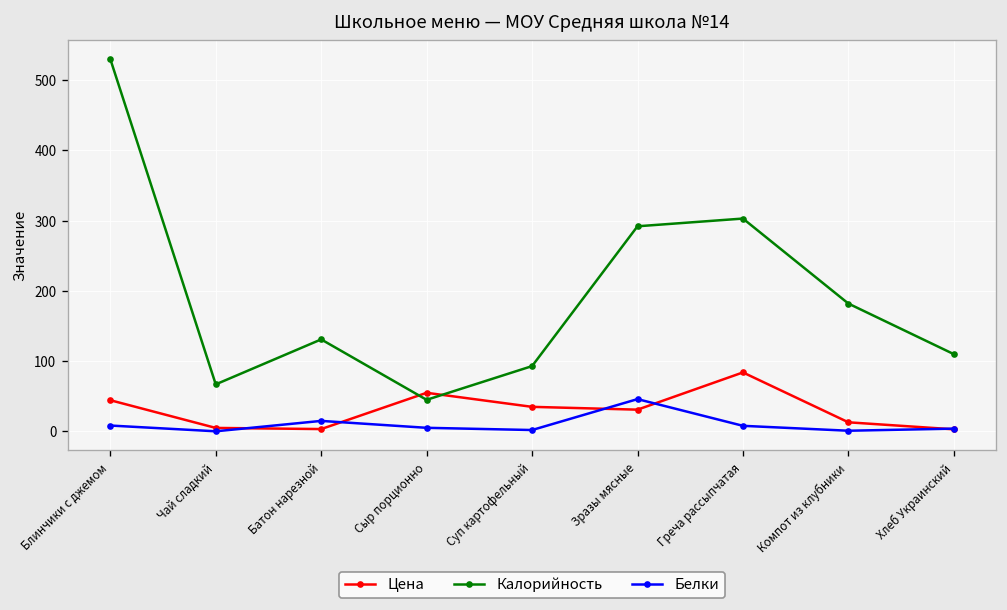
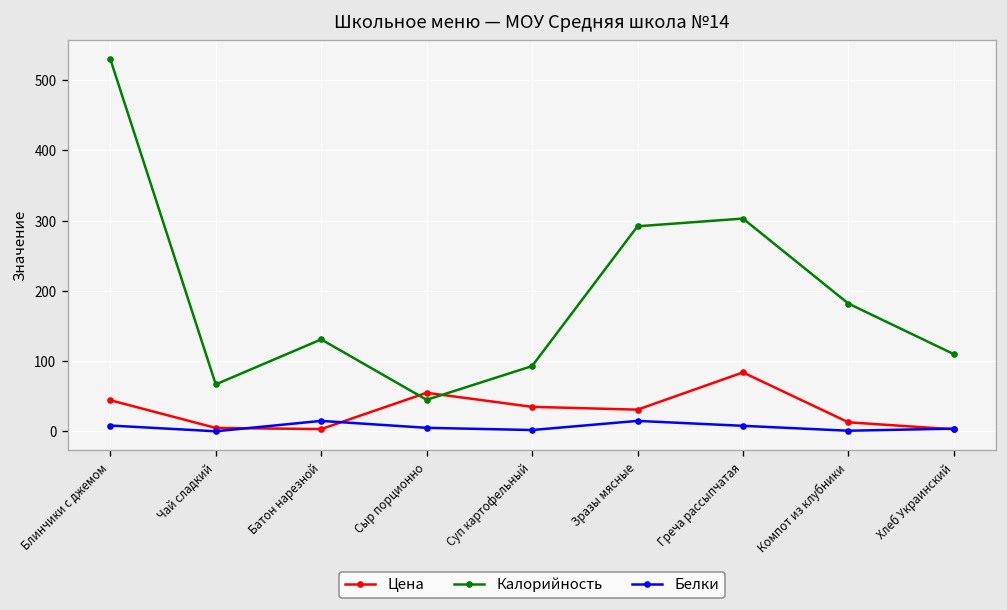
  {
    "Цена": {
      "Блинчики с джемом": 40,
      "Чай сладкий": 10,
      "Батон нарезной": 0,
      "Сыр порционно": 60,
      "Суп картофельный": 40,
      "Зразы мясные": 30,
      "Греча рассыпчатая": 80,
      "Компот из клубники": 10
    },
    "Калорийность": {
      "Блинчики с джемом": 530,
      "Чай сладкий": 70,
      "Батон нарезной": 130,
      "Сыр порционно": 50,
      "Суп картофельный": 90,
      "Зразы мясные": 290,
      "Греча рассыпчатая": 300,
      "Компот из клубники": 180,
      "Хлеб Украинский": 110
    },
    "Белки": {
      "Блинчики с джемом": 10,
      "Чай сладкий": 0,
      "Батон нарезной": 20,
      "Сыр порционно": 10,
      "Суп картофельный": 0,
-     "Зразы мясные": 50,
+     "Зразы мясные": 20,
      "Греча рассыпчатая": 10,
      "Компот из клубники": 0
    }
  }
